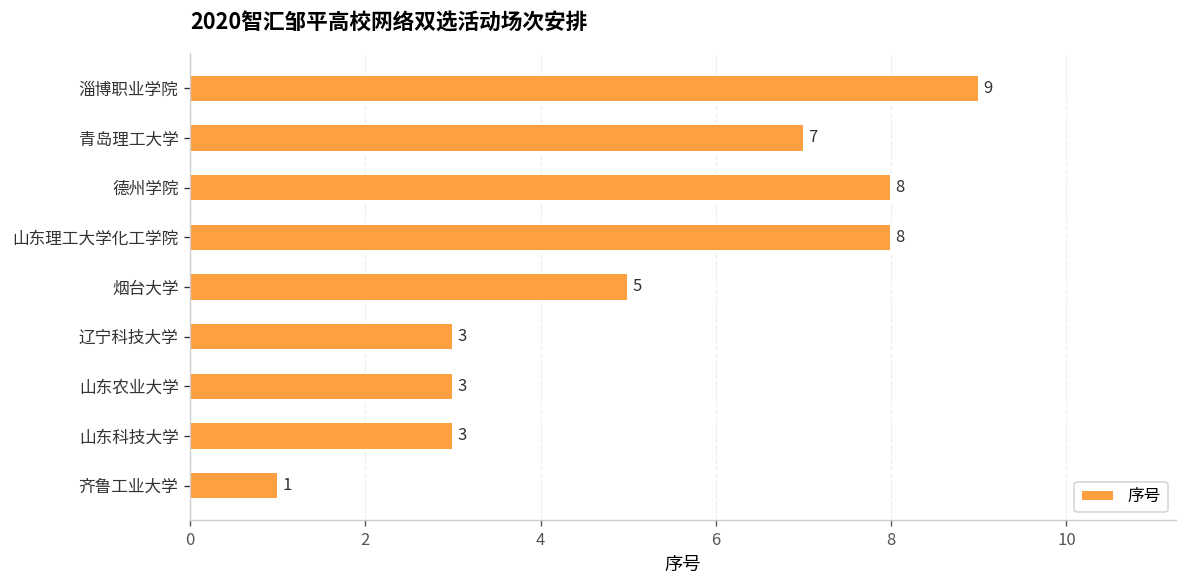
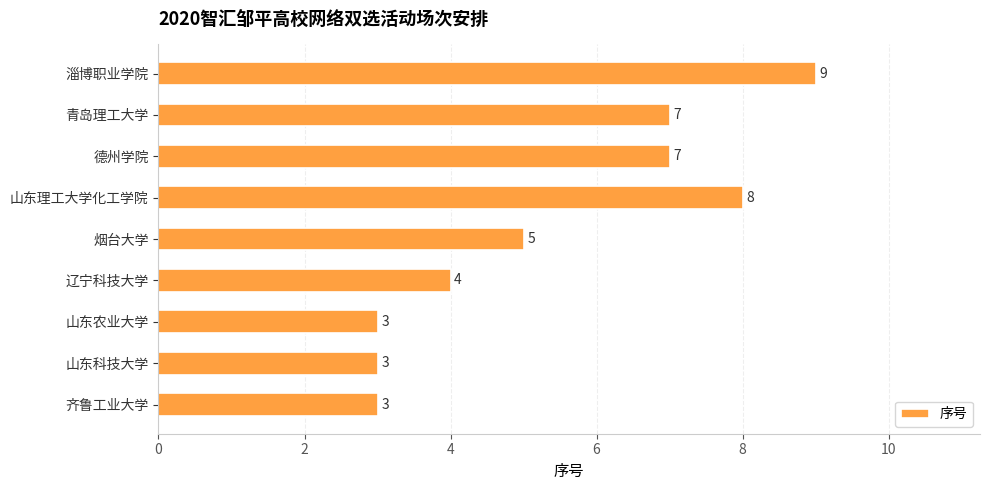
  {
    "淄博职业学院": 9,
    "青岛理工大学": 7,
-   "德州学院": 8,
+   "德州学院": 7,
    "山东理工大学化工学院": 8,
    "烟台大学": 5,
-   "辽宁科技大学": 3,
+   "辽宁科技大学": 4,
    "山东农业大学": 3,
    "山东科技大学": 3,
-   "齐鲁工业大学": 1
+   "齐鲁工业大学": 3
  }
